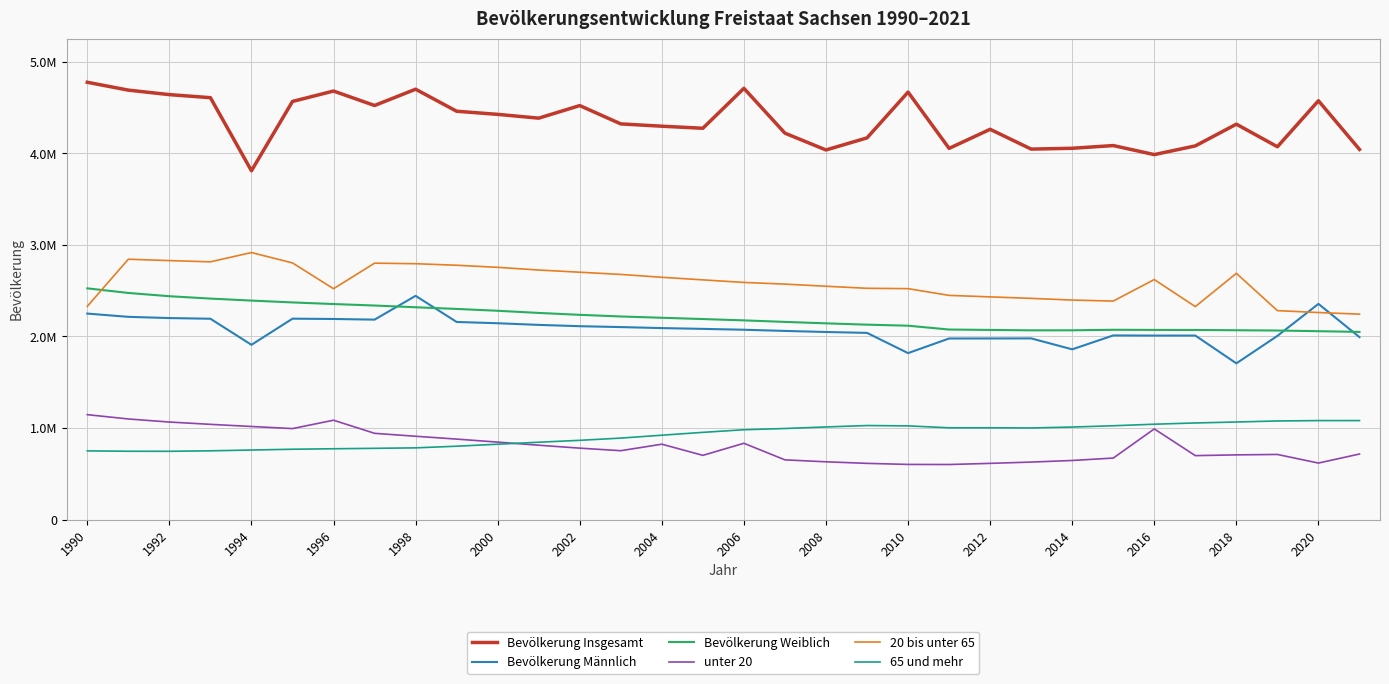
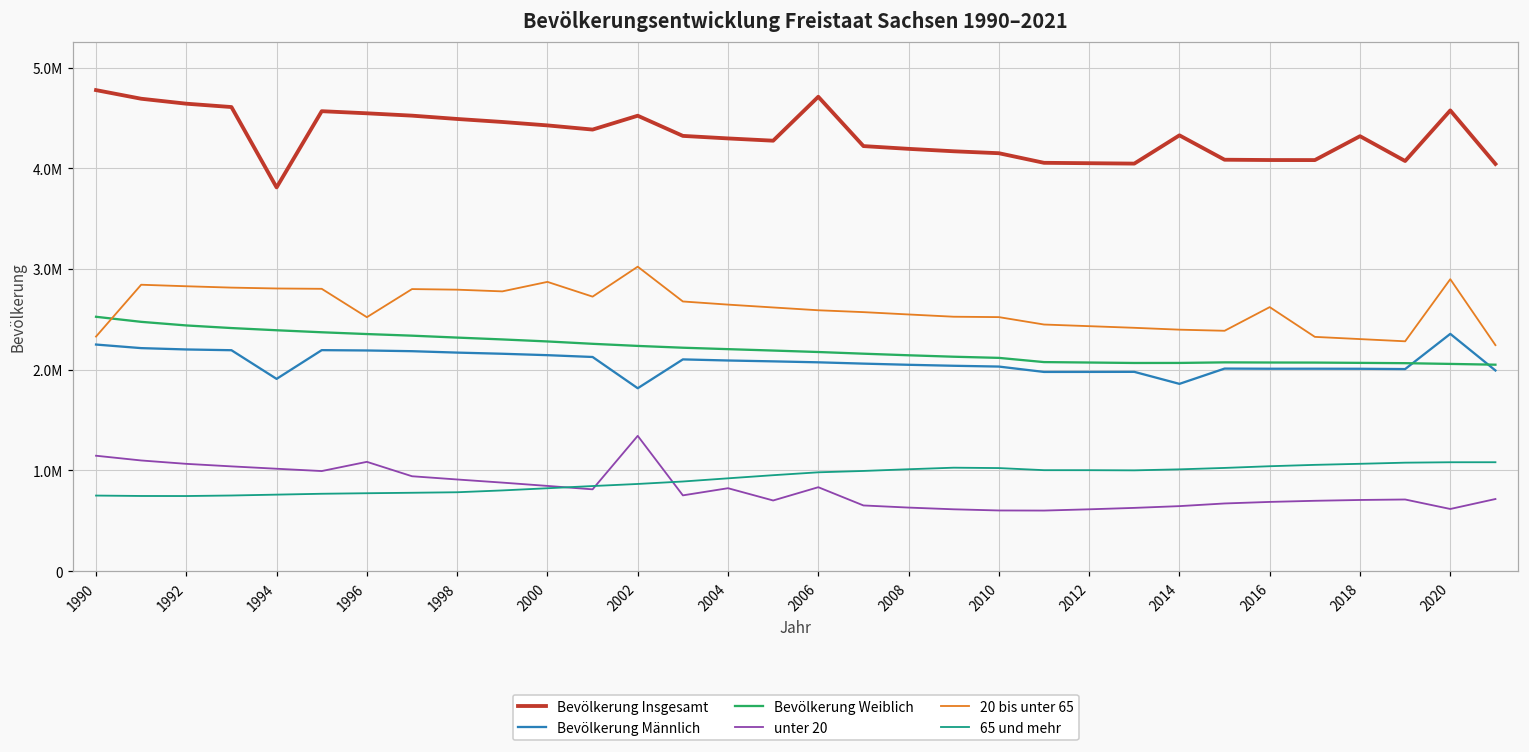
  {
    "Bevölkerung Insgesamt": {
      "1990": 4800000,
      "1992": 4600000,
      "1994": 3800000,
-     "1996": 4700000,
-     "1998": 4700000,
+     "1996": 4500000,
+     "1998": 4500000,
      "2000": 4400000,
      "2002": 4500000,
      "2004": 4300000,
      "2006": 4700000,
-     "2008": 4000000,
-     "2010": 4700000,
-     "2012": 4300000,
-     "2014": 4100000,
-     "2016": 4000000,
+     "2008": 4200000,
+     "2010": 4100000,
+     "2012": 4100000,
+     "2014": 4300000,
+     "2016": 4100000,
      "2018": 4300000,
      "2020": 4600000
    },
    "Bevölkerung Männlich": {
      "1990": 2300000,
      "1992": 2200000,
      "1994": 1900000,
      "1996": 2200000,
-     "1998": 2400000,
+     "1998": 2200000,
      "2000": 2100000,
-     "2002": 2100000,
+     "2002": 1800000,
      "2004": 2100000,
      "2006": 2100000,
      "2008": 2000000,
-     "2010": 1800000,
+     "2010": 2000000,
      "2012": 2000000,
      "2014": 1900000,
      "2016": 2000000,
-     "2018": 1700000,
+     "2018": 2000000,
      "2020": 2400000
    },
    "unter 20": {
      "1990": 1100000,
      "1992": 1100000,
      "1994": 1000000,
      "1996": 1100000,
      "1998": 900000,
-     "2002": 800000,
+     "2002": 1300000,
      "2004": 800000,
      "2006": 800000,
      "2008": 600000,
      "2010": 600000,
      "2012": 600000,
      "2014": 600000,
-     "2016": 1000000,
+     "2016": 700000,
      "2018": 700000,
      "2020": 600000
    },
    "20 bis unter 65": {
      "1990": 2300000,
      "1992": 2800000,
-     "1994": 2900000,
+     "1994": 2800000,
      "1996": 2500000,
      "1998": 2800000,
-     "2000": 2800000,
-     "2002": 2700000,
+     "2000": 2900000,
+     "2002": 3000000,
      "2004": 2600000,
      "2006": 2600000,
      "2008": 2500000,
      "2010": 2500000,
      "2012": 2400000,
      "2014": 2400000,
      "2016": 2600000,
-     "2018": 2700000,
-     "2020": 2300000
+     "2018": 2300000,
+     "2020": 2900000
    }
  }
